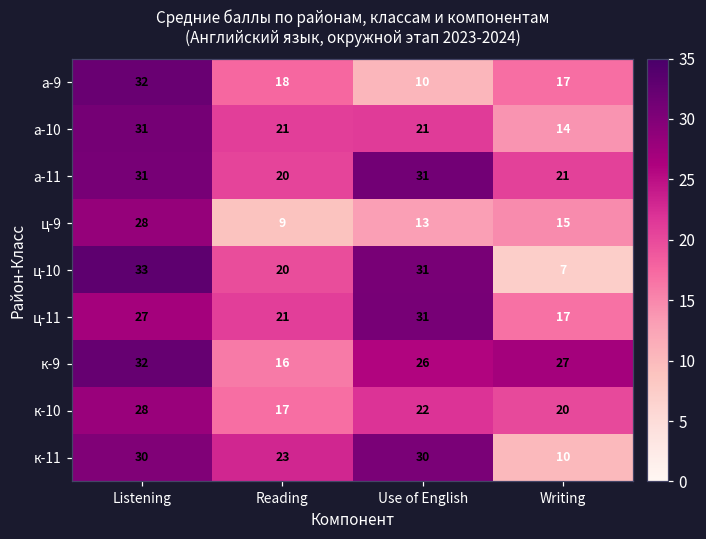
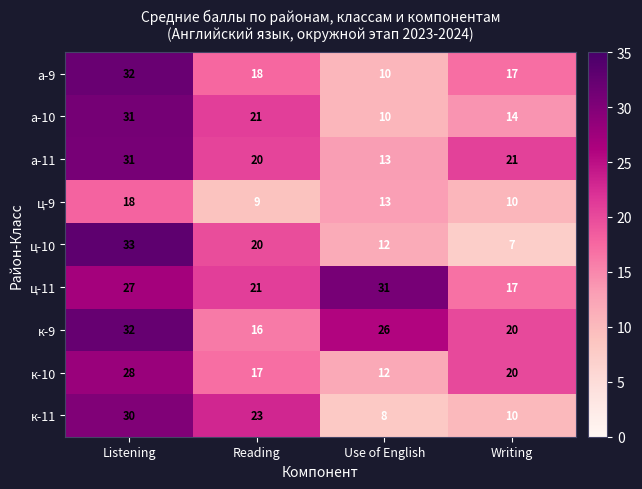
  {
    "а-9": {
      "Listening": 32,
      "Reading": 18,
      "Use of English": 10,
      "Writing": 17
    },
    "а-10": {
      "Listening": 31,
      "Reading": 21,
-     "Use of English": 21,
+     "Use of English": 10,
      "Writing": 14
    },
    "а-11": {
      "Listening": 31,
      "Reading": 20,
-     "Use of English": 31,
+     "Use of English": 13,
      "Writing": 21
    },
    "ц-9": {
-     "Listening": 28,
+     "Listening": 18,
      "Reading": 9,
      "Use of English": 13,
-     "Writing": 15
+     "Writing": 10
    },
    "ц-10": {
      "Listening": 33,
      "Reading": 20,
-     "Use of English": 31,
+     "Use of English": 12,
      "Writing": 7
    },
    "ц-11": {
      "Listening": 27,
      "Reading": 21,
      "Use of English": 31,
      "Writing": 17
    },
    "к-9": {
      "Listening": 32,
      "Reading": 16,
      "Use of English": 26,
-     "Writing": 27
+     "Writing": 20
    },
    "к-10": {
      "Listening": 28,
      "Reading": 17,
-     "Use of English": 22,
+     "Use of English": 12,
      "Writing": 20
    },
    "к-11": {
      "Listening": 30,
      "Reading": 23,
-     "Use of English": 30,
+     "Use of English": 8,
      "Writing": 10
    }
  }
